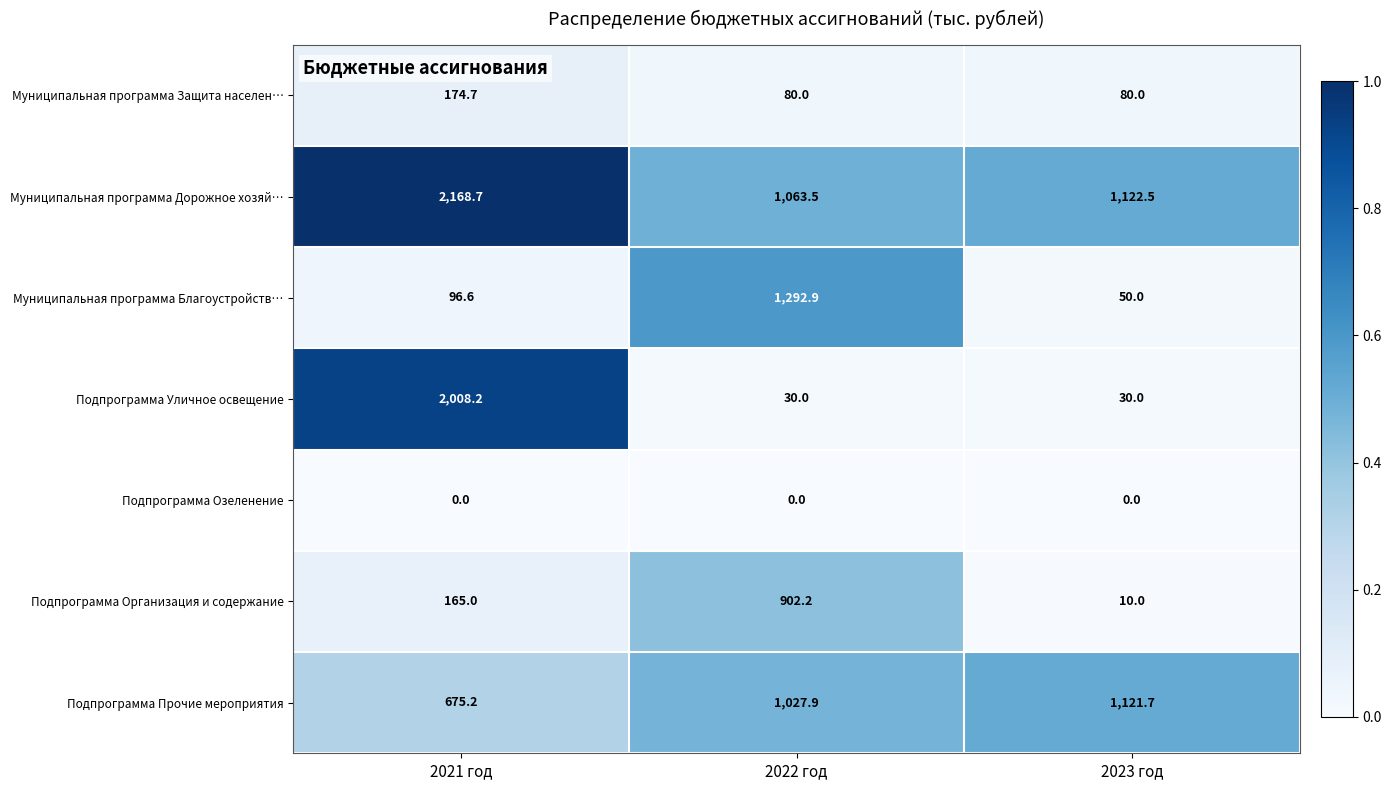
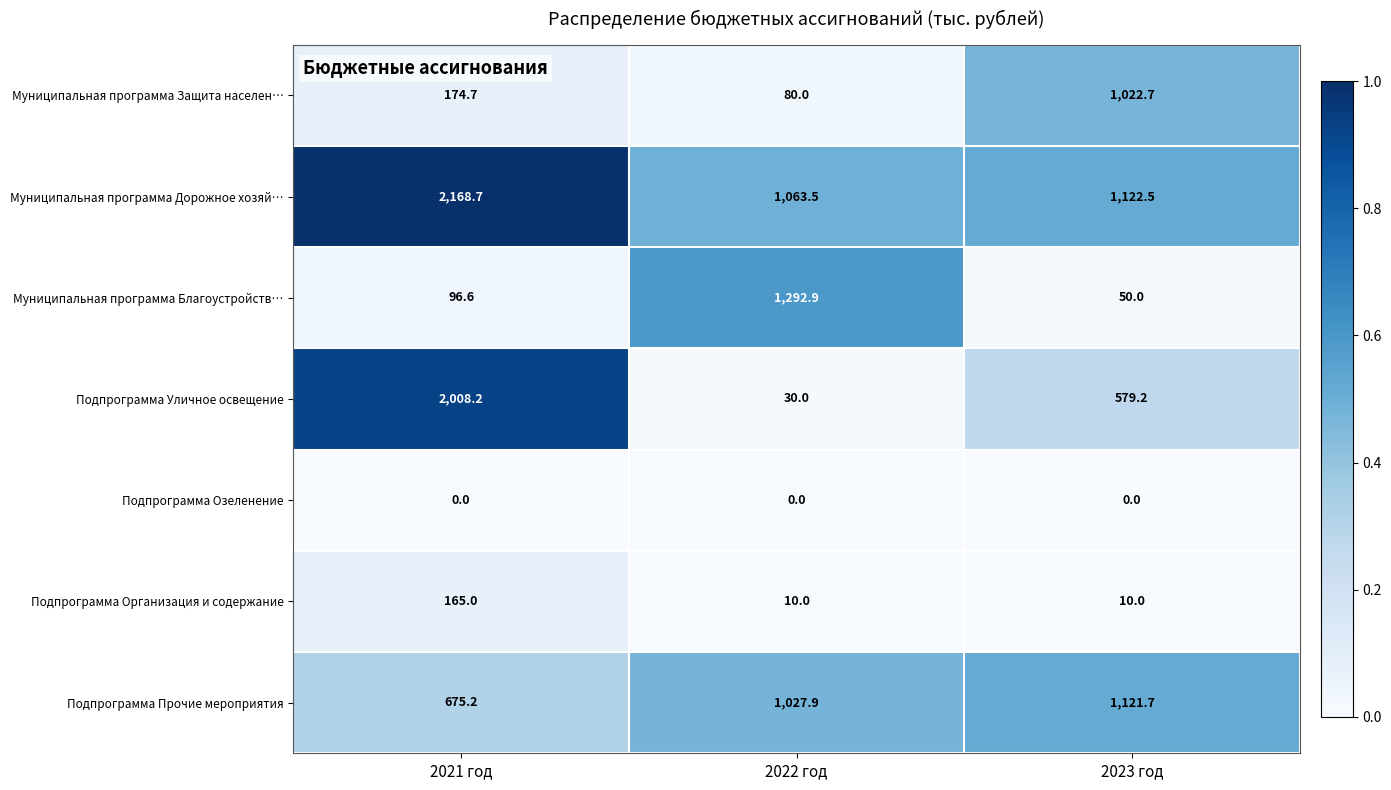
  {
    "Муниципальная программа Защита населен…": {
      "2021 год": "174.7",
      "2022 год": "80.0",
-     "2023 год": "80.0"
+     "2023 год": "1,022.7"
    },
    "Муниципальная программа Дорожное хозяй…": {
      "2021 год": "2,168.7",
      "2022 год": "1,063.5",
      "2023 год": "1,122.5"
    },
    "Муниципальная программа Благоустройств…": {
      "2021 год": "96.6",
      "2022 год": "1,292.9",
      "2023 год": "50.0"
    },
    "Подпрограмма Уличное освещение": {
      "2021 год": "2,008.2",
      "2022 год": "30.0",
-     "2023 год": "30.0"
+     "2023 год": "579.2"
    },
    "Подпрограмма Озеленение": {
      "2021 год": "0.0",
      "2022 год": "0.0",
      "2023 год": "0.0"
    },
    "Подпрограмма Организация и содержание": {
      "2021 год": "165.0",
-     "2022 год": "902.2",
+     "2022 год": "10.0",
      "2023 год": "10.0"
    },
    "Подпрограмма Прочие мероприятия": {
      "2021 год": "675.2",
      "2022 год": "1,027.9",
      "2023 год": "1,121.7"
    }
  }
